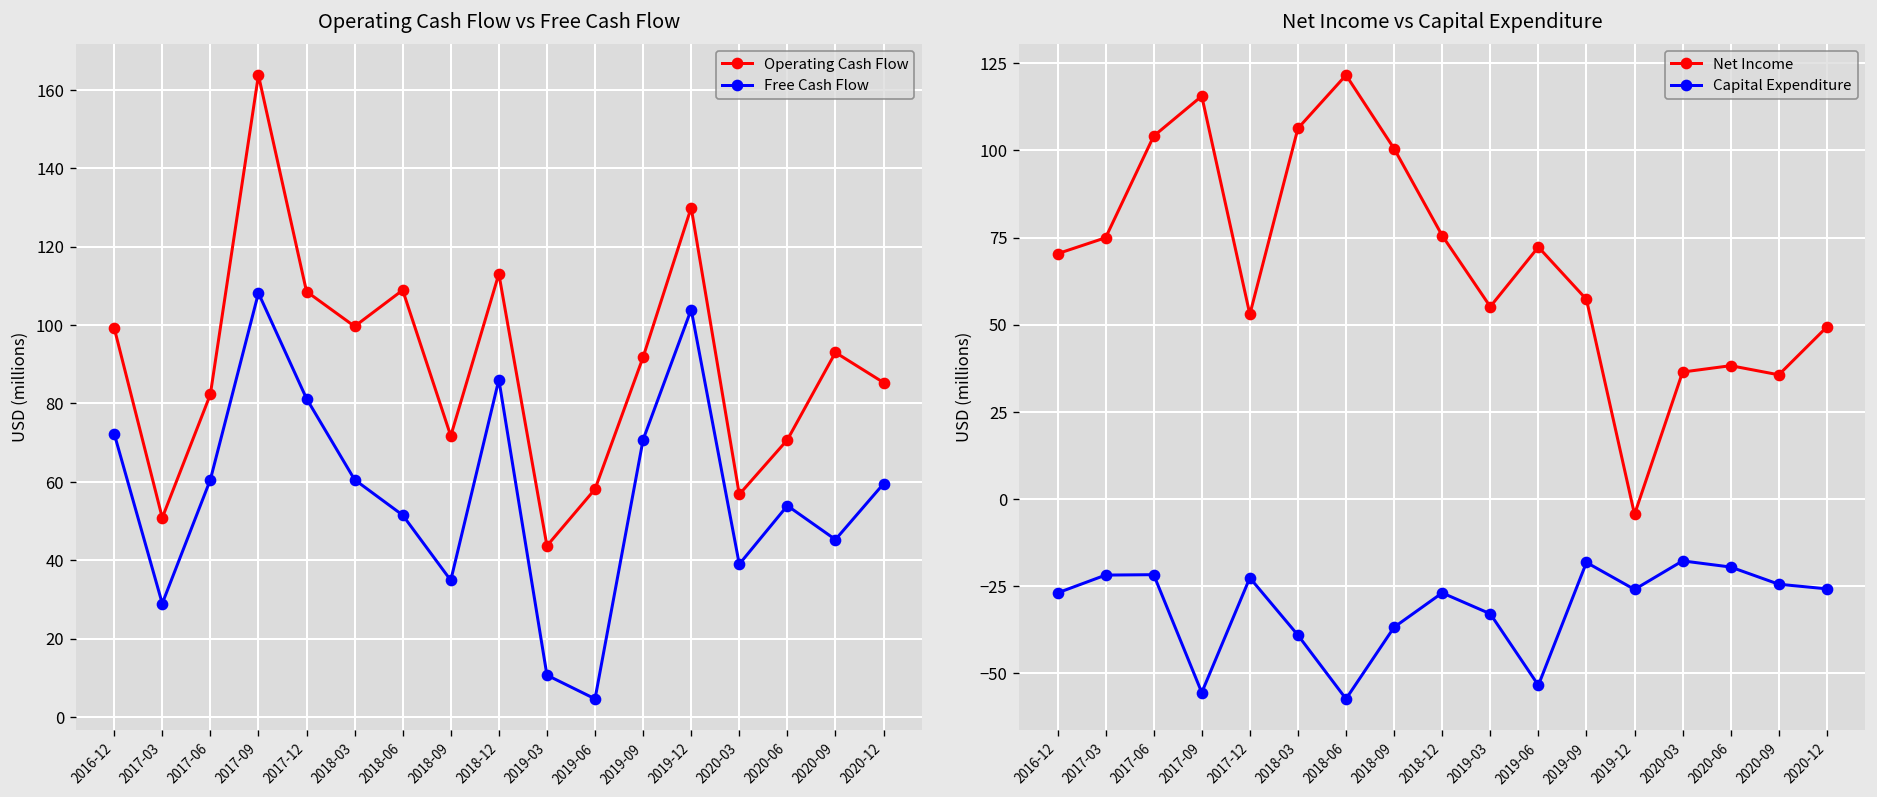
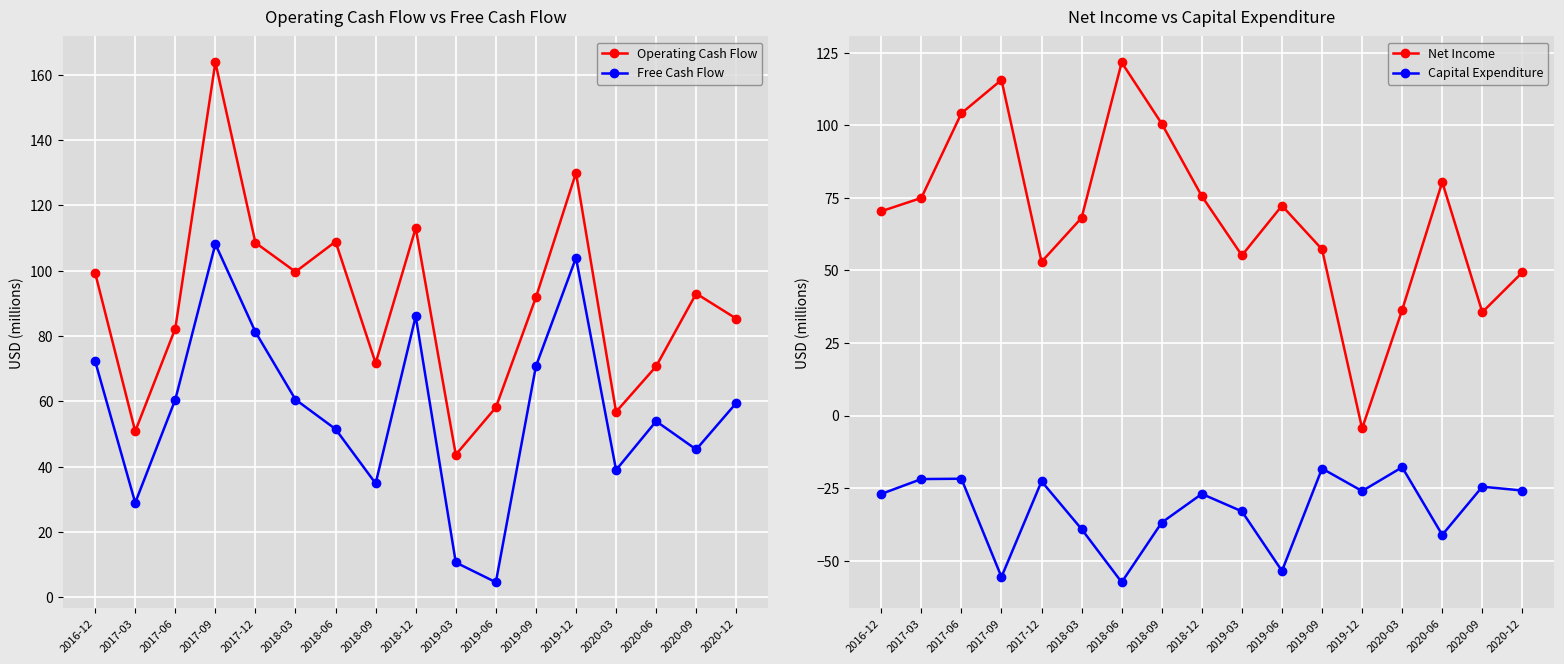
  {
    "Operating Cash Flow vs Free Cash Flow": {
      "Operating Cash Flow": {
        "2016-12": 99,
        "2017-03": 51,
        "2017-06": 82,
        "2017-09": 164,
        "2017-12": 109,
        "2018-03": 100,
        "2018-06": 109,
        "2018-09": 72,
        "2018-12": 113,
        "2019-03": 44,
        "2019-06": 58,
        "2019-09": 92,
        "2019-12": 130,
        "2020-03": 57,
        "2020-06": 71,
        "2020-09": 93,
        "2020-12": 85
      },
      "Free Cash Flow": {
        "2016-12": 72,
        "2017-03": 29,
        "2017-06": 61,
        "2017-09": 108,
        "2017-12": 81,
        "2018-03": 61,
        "2018-06": 51,
        "2018-09": 35,
        "2018-12": 86,
        "2019-03": 11,
        "2019-06": 5,
        "2019-09": 71,
        "2019-12": 104,
        "2020-03": 39,
        "2020-06": 54,
        "2020-09": 45,
        "2020-12": 59
      }
    },
    "Net Income vs Capital Expenditure": {
      "Net Income": {
        "2016-12": 70,
        "2017-03": 75,
        "2017-06": 104,
        "2017-09": 116,
        "2017-12": 53,
-       "2018-03": 106,
+       "2018-03": 68,
        "2018-06": 122,
        "2018-09": 101,
        "2018-12": 76,
        "2019-03": 55,
        "2019-06": 72,
        "2019-09": 57,
        "2019-12": -4,
        "2020-03": 36,
-       "2020-06": 38,
+       "2020-06": 80,
        "2020-09": 36,
        "2020-12": 49
      },
      "Capital Expenditure": {
        "2016-12": -27,
        "2017-03": -22,
        "2017-06": -22,
        "2017-09": -56,
        "2017-12": -23,
        "2018-03": -39,
        "2018-06": -57,
        "2018-09": -37,
        "2018-12": -27,
        "2019-03": -33,
        "2019-06": -54,
        "2019-09": -18,
        "2019-12": -26,
        "2020-03": -18,
-       "2020-06": -20,
+       "2020-06": -41,
        "2020-09": -25,
        "2020-12": -26
      }
    }
  }
